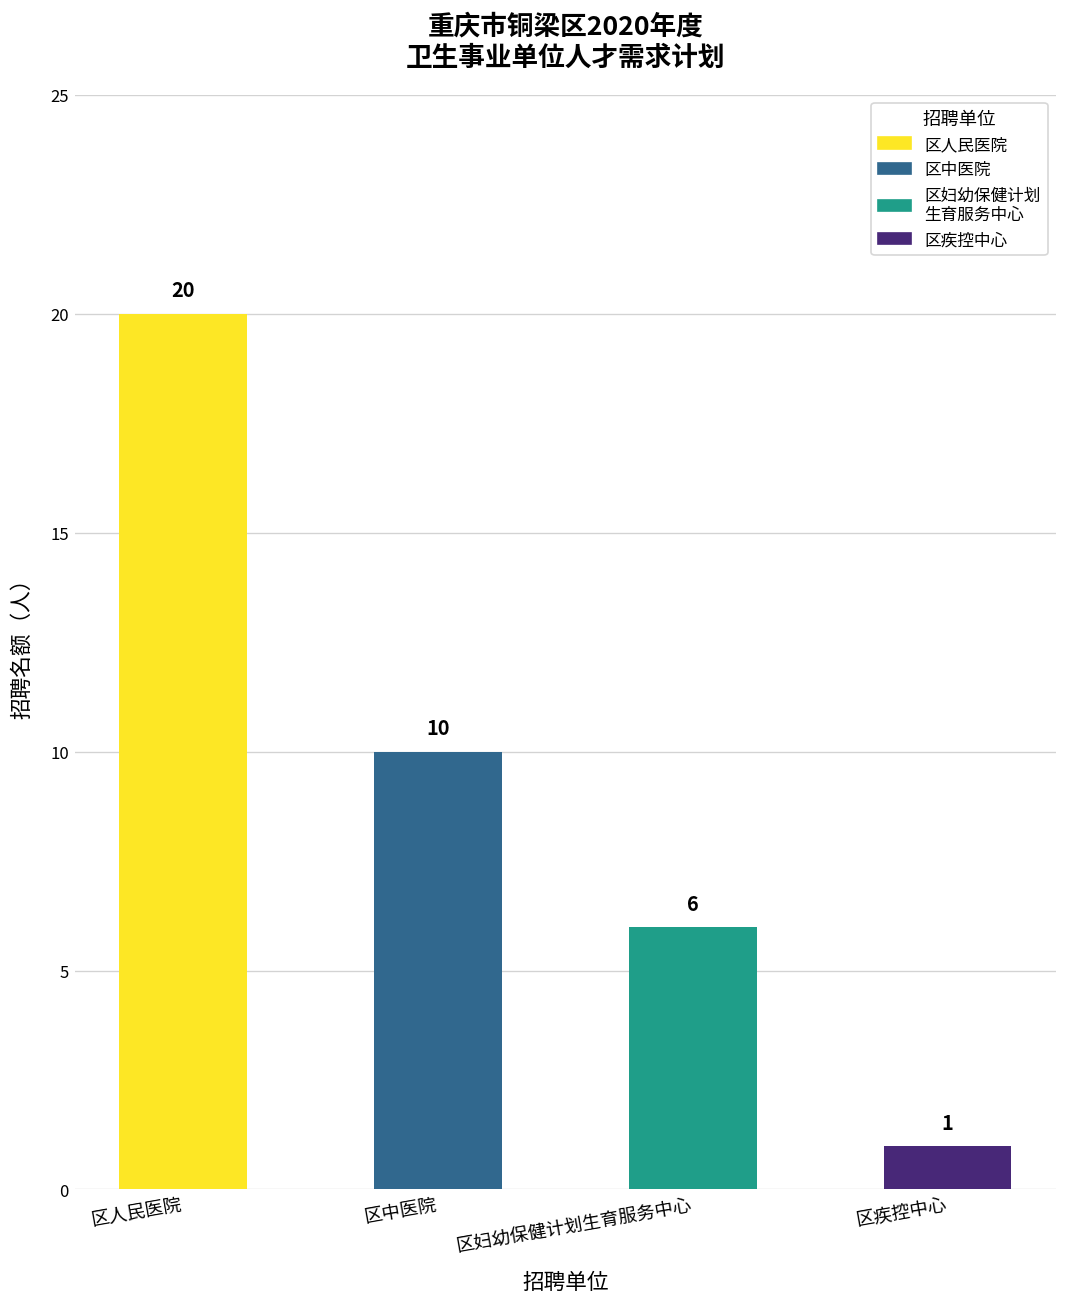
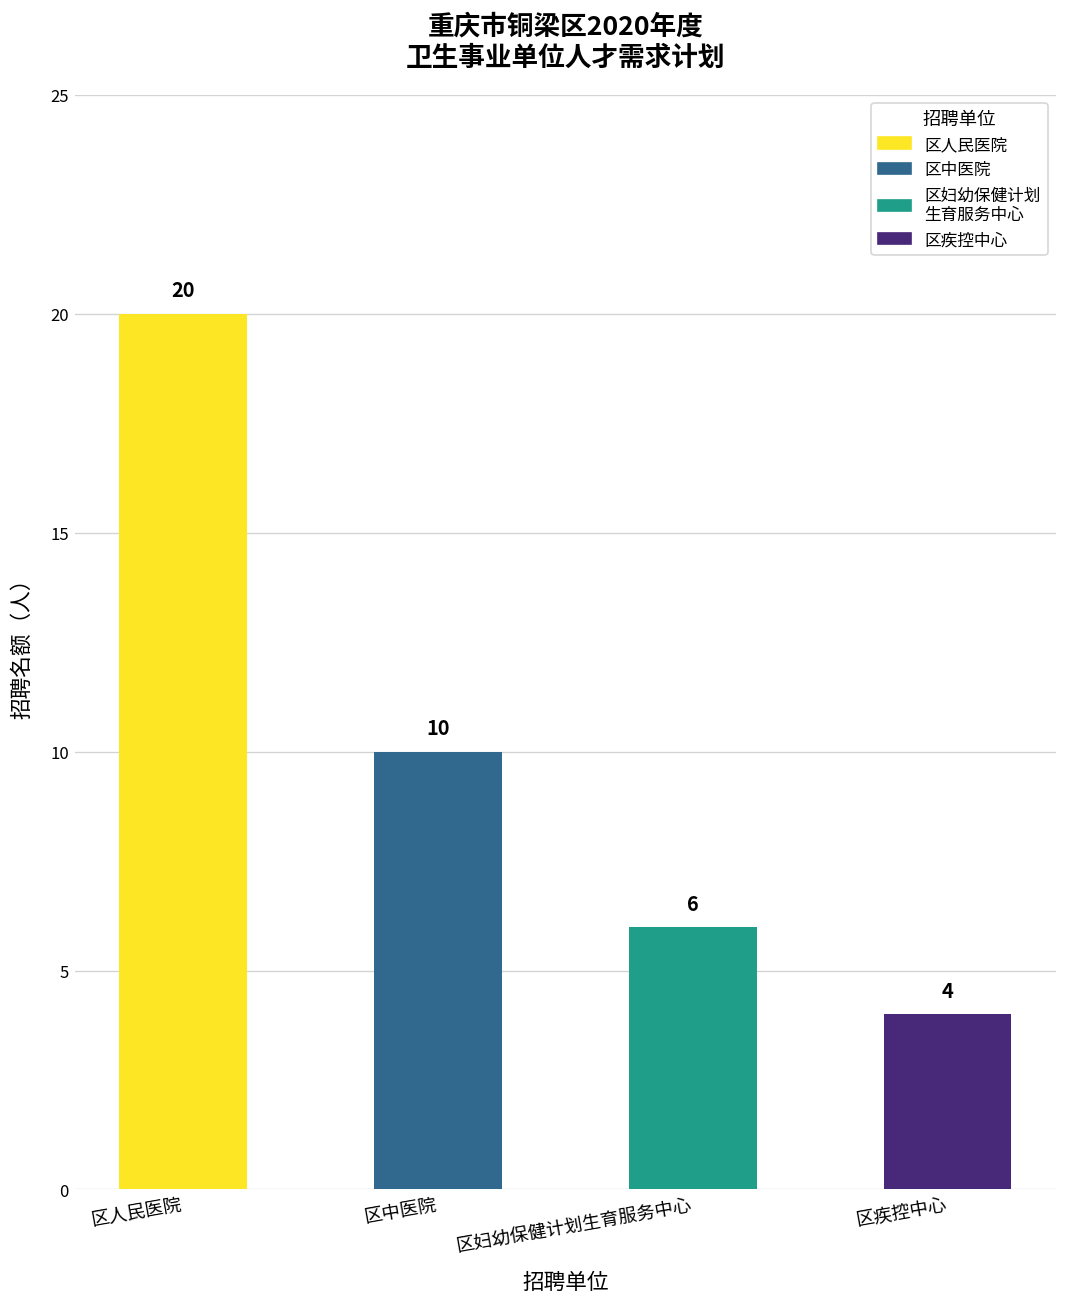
  {
    "区人民医院": 20,
    "区中医院": 10,
    "区妇幼保健计划生育服务中心": 6,
-   "区疾控中心": 1
+   "区疾控中心": 4
  }
